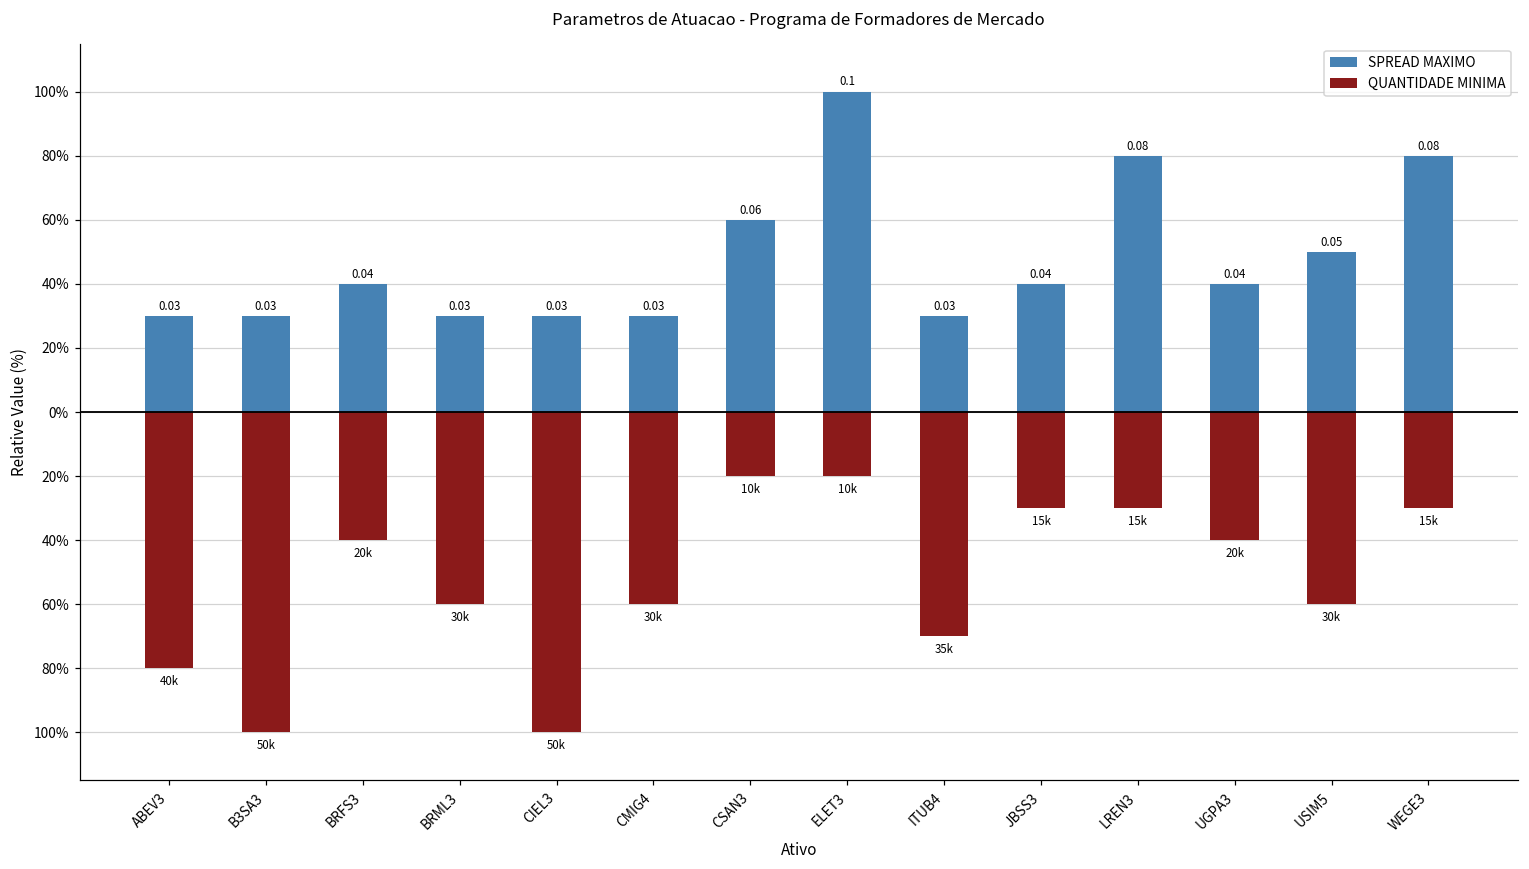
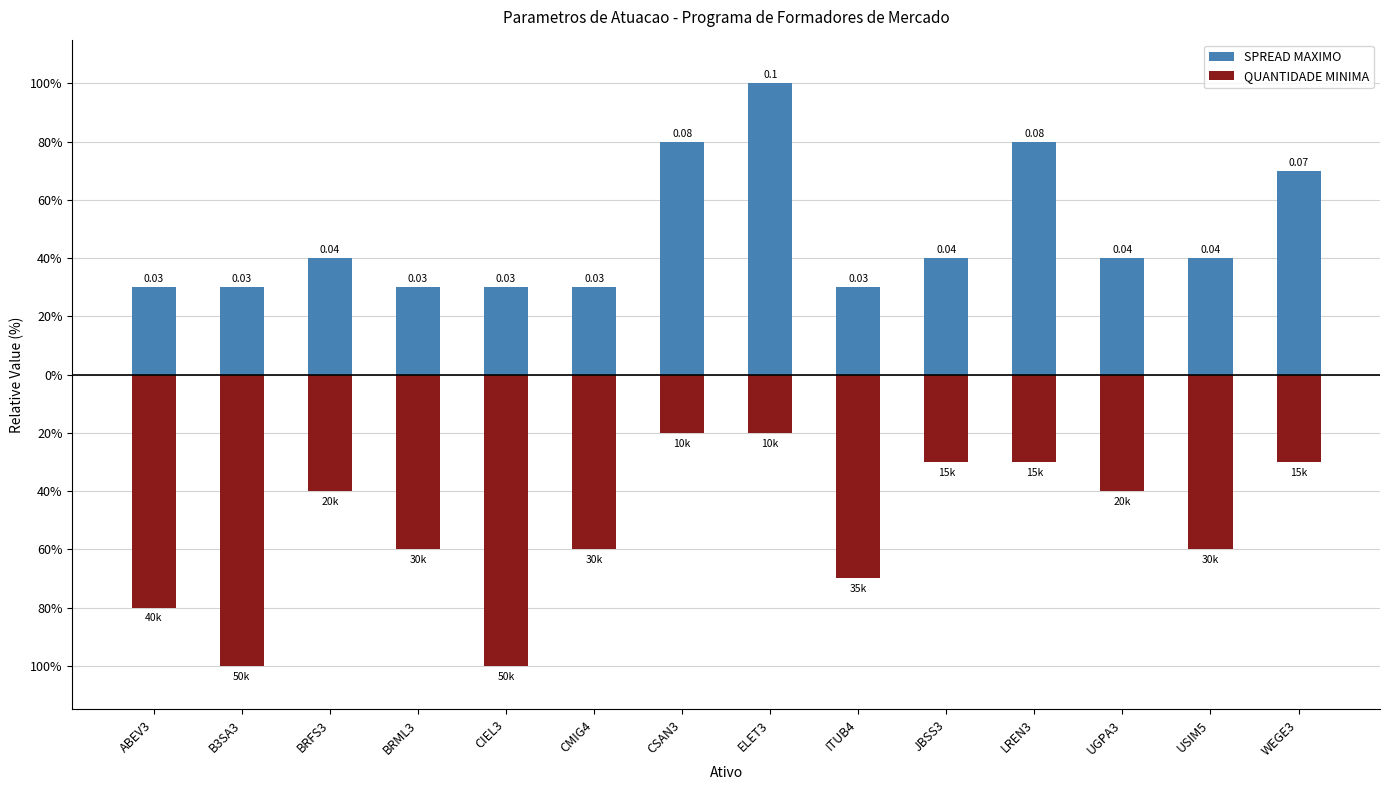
  {
    "SPREAD MAXIMO": {
-     "CSAN3": 0.06,
-     "USIM5": 0.05,
-     "WEGE3": 0.08
+     "CSAN3": 0.08,
+     "USIM5": 0.04,
+     "WEGE3": 0.07
    }
  }
